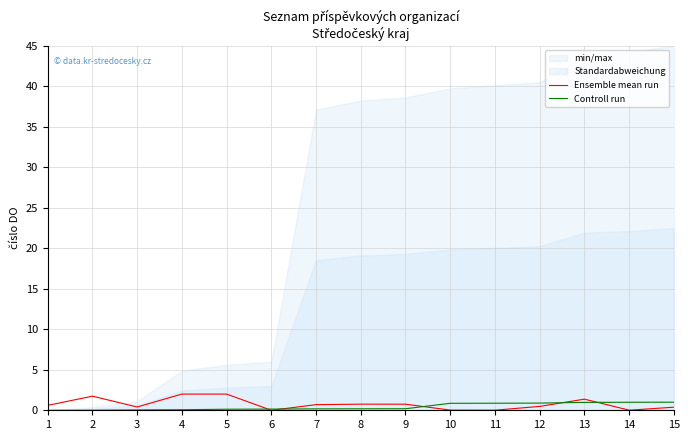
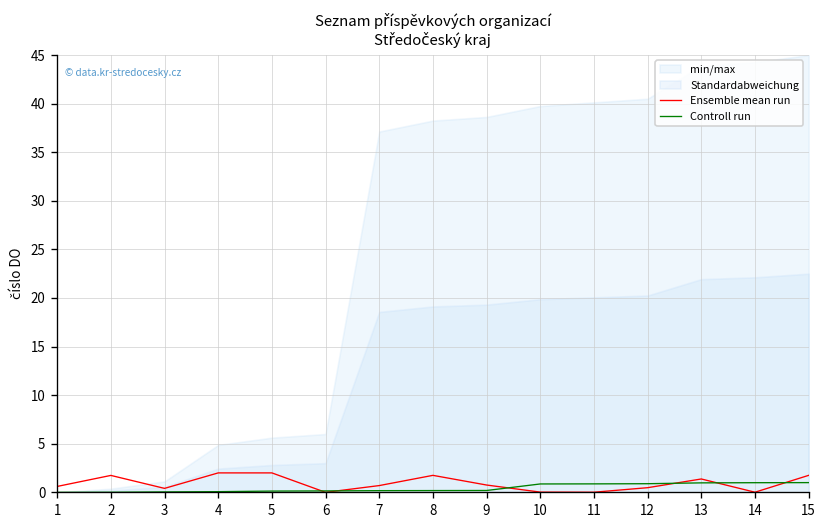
  {
    "Ensemble mean run": {
      "1": 1,
      "2": 2,
      "4": 2,
      "5": 2,
      "7": 1,
-     "8": 1,
+     "8": 2,
      "9": 1,
      "10": 0,
      "11": 0,
      "12": 0,
      "13": 1,
      "14": 0,
-     "15": 0
+     "15": 2
    },
    "Controll run": {
      "3": 0,
      "4": 0,
      "5": 0,
      "7": 0,
      "8": 0,
      "9": 0,
      "10": 1,
      "11": 1,
      "12": 1,
      "13": 1,
      "14": 1,
      "15": 1
    }
  }
